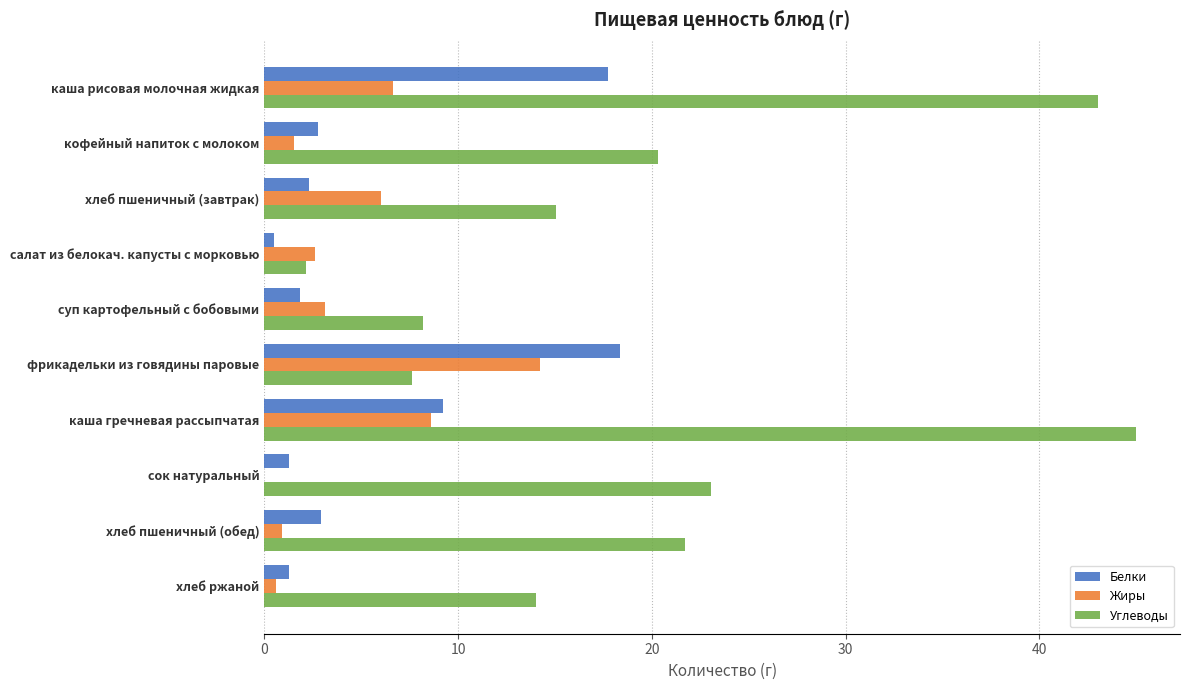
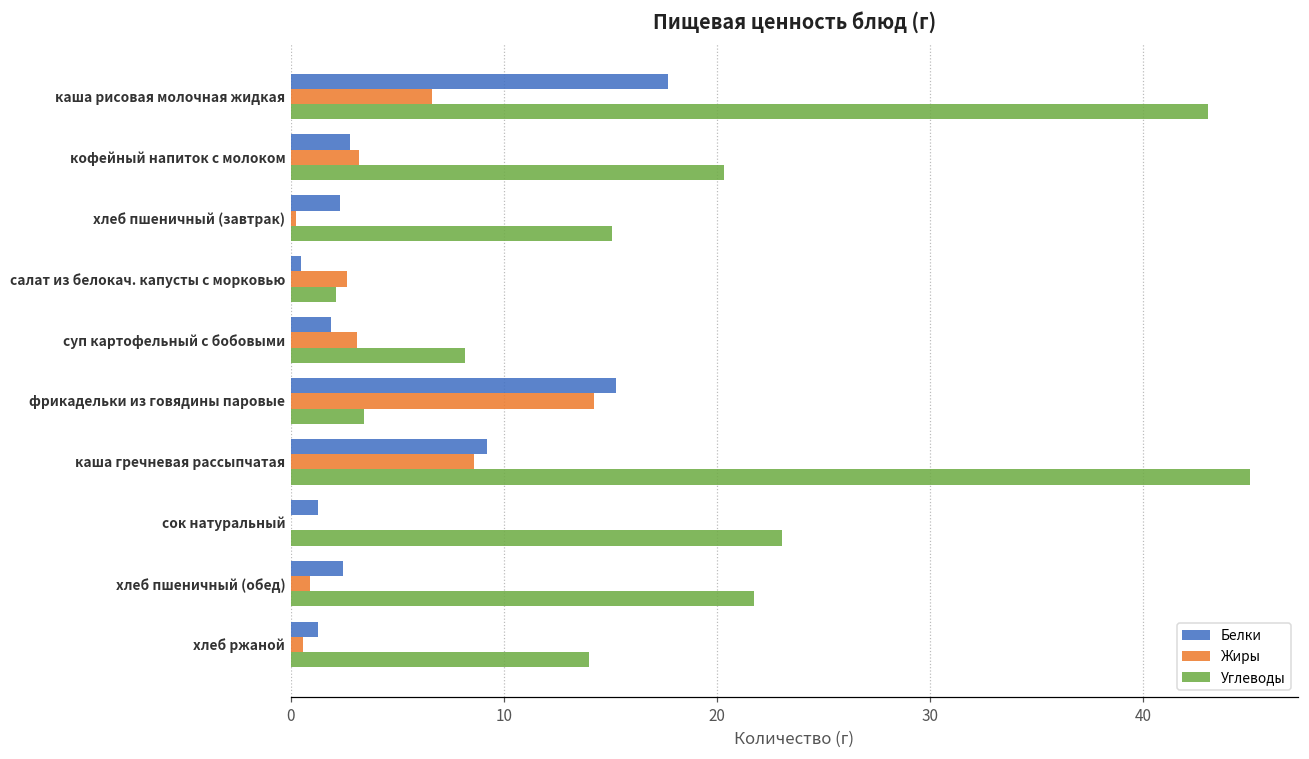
  {
    "Белки": {
      "каша рисовая молочная жидкая": 17.7,
      "кофейный напиток с молоком": 2.8,
      "хлеб пшеничный (завтрак)": 2.3,
      "салат из белокач. капусты с морковью": 0.5,
      "суп картофельный с бобовыми": 1.9,
-     "фрикадельки из говядины паровые": 18.4,
+     "фрикадельки из говядины паровые": 15.3,
      "каша гречневая рассыпчатая": 9.2,
      "сок натуральный": 1.3,
-     "хлеб пшеничный (обед)": 3.0,
+     "хлеб пшеничный (обед)": 2.5,
      "хлеб ржаной": 1.3
    },
    "Жиры": {
      "каша рисовая молочная жидкая": 6.6,
-     "кофейный напиток с молоком": 1.6,
-     "хлеб пшеничный (завтрак)": 6.0,
+     "кофейный напиток с молоком": 3.2,
+     "хлеб пшеничный (завтрак)": 0.2,
      "салат из белокач. капусты с морковью": 2.6,
      "суп картофельный с бобовыми": 3.1,
      "фрикадельки из говядины паровые": 14.2,
      "каша гречневая рассыпчатая": 8.6,
      "сок натуральный": 0.0,
      "хлеб пшеничный (обед)": 0.9,
      "хлеб ржаной": 0.6
    },
    "Углеводы": {
      "каша рисовая молочная жидкая": 43.0,
      "кофейный напиток с молоком": 20.3,
      "хлеб пшеничный (завтрак)": 15.1,
      "салат из белокач. капусты с морковью": 2.2,
      "суп картофельный с бобовыми": 8.2,
-     "фрикадельки из говядины паровые": 7.6,
+     "фрикадельки из говядины паровые": 3.4,
      "каша гречневая рассыпчатая": 45.0,
      "сок натуральный": 23.0,
      "хлеб пшеничный (обед)": 21.7,
      "хлеб ржаной": 14.0
    }
  }
